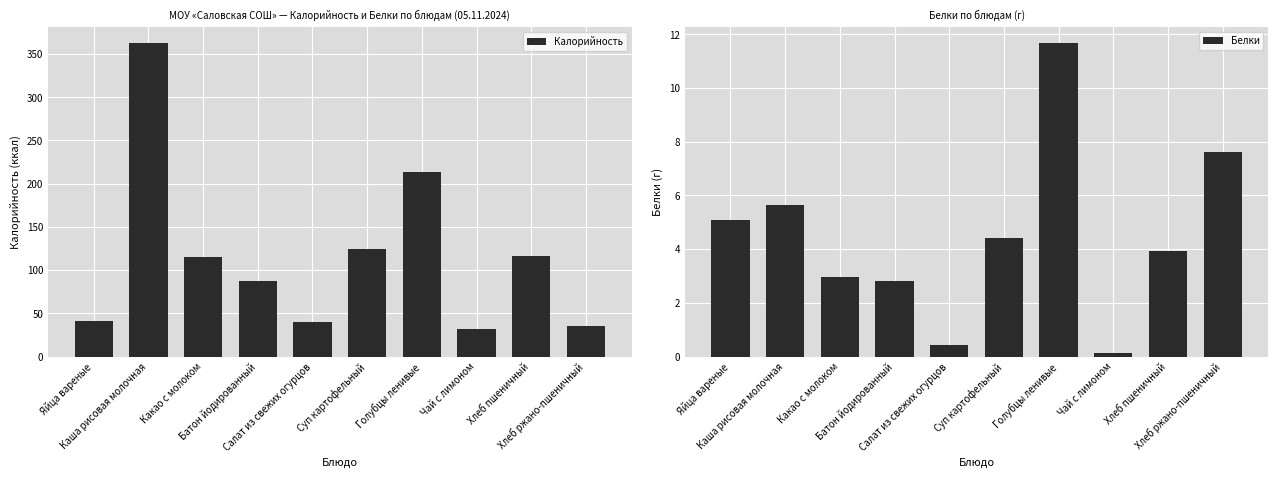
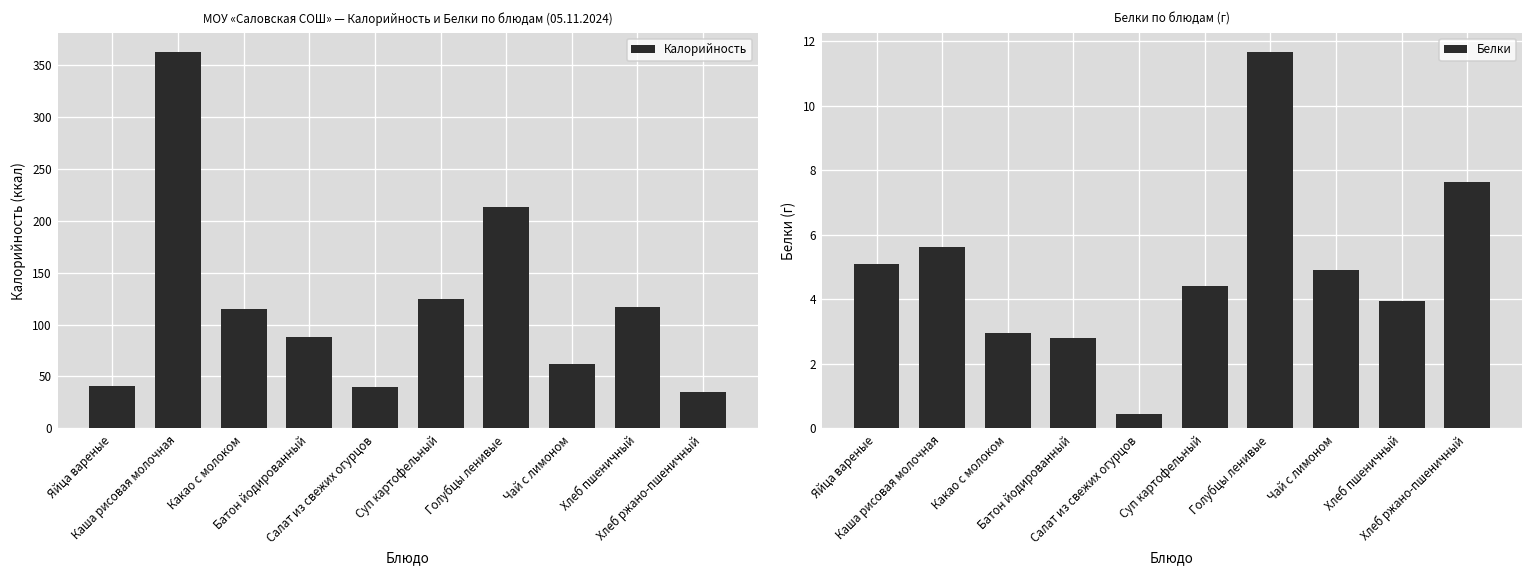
  {
    "МОУ «Саловская СОШ» — Калорийность и Белки по блюдам (05.11.2024)": {
      "Яйца вареные": 40,
      "Каша рисовая молочная": 360,
      "Какао с молоком": 110,
      "Батон йодированный": 90,
      "Салат из свежих огурцов": 40,
      "Суп картофельный": 120,
      "Голубцы ленивые": 210,
-     "Чай с лимоном": 30,
+     "Чай с лимоном": 60,
      "Хлеб пшеничный": 120,
      "Хлеб ржано-пшеничный": 40
    },
    "Белки по блюдам (г)": {
      "Яйца вареные": 5.1,
      "Каша рисовая молочная": 5.6,
      "Какао с молоком": 3.0,
      "Батон йодированный": 2.8,
      "Салат из свежих огурцов": 0.5,
      "Суп картофельный": 4.4,
      "Голубцы ленивые": 11.7,
-     "Чай с лимоном": 0.1,
+     "Чай с лимоном": 4.9,
      "Хлеб пшеничный": 4.0,
      "Хлеб ржано-пшеничный": 7.6
    }
  }
